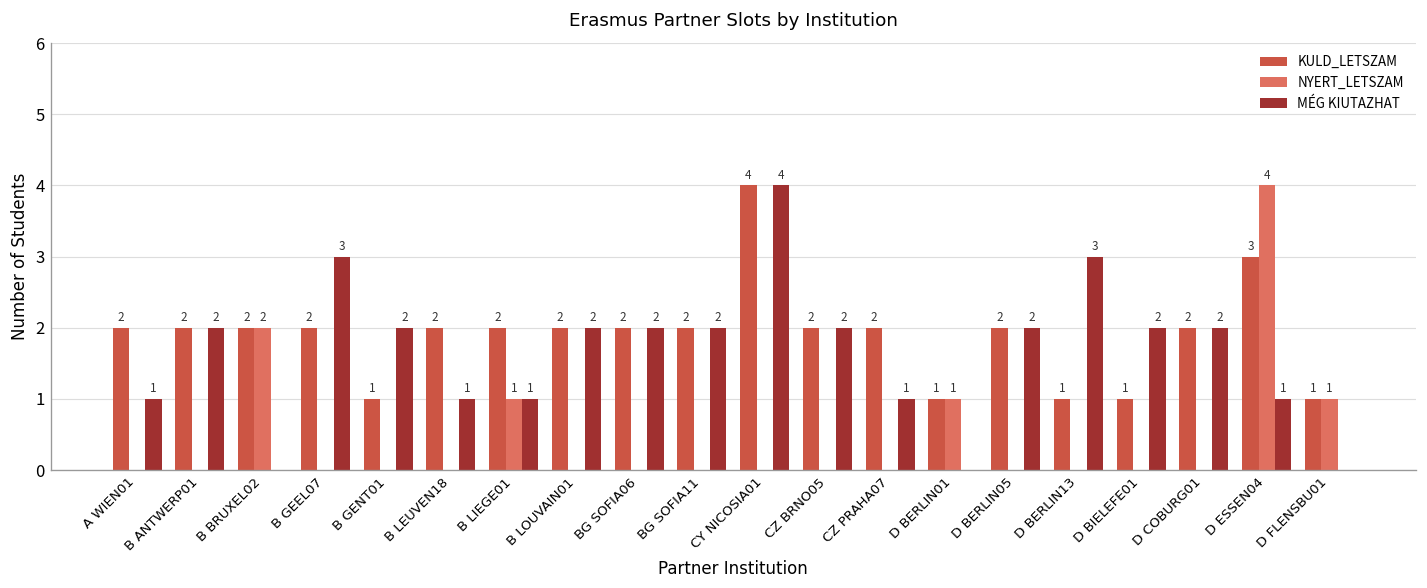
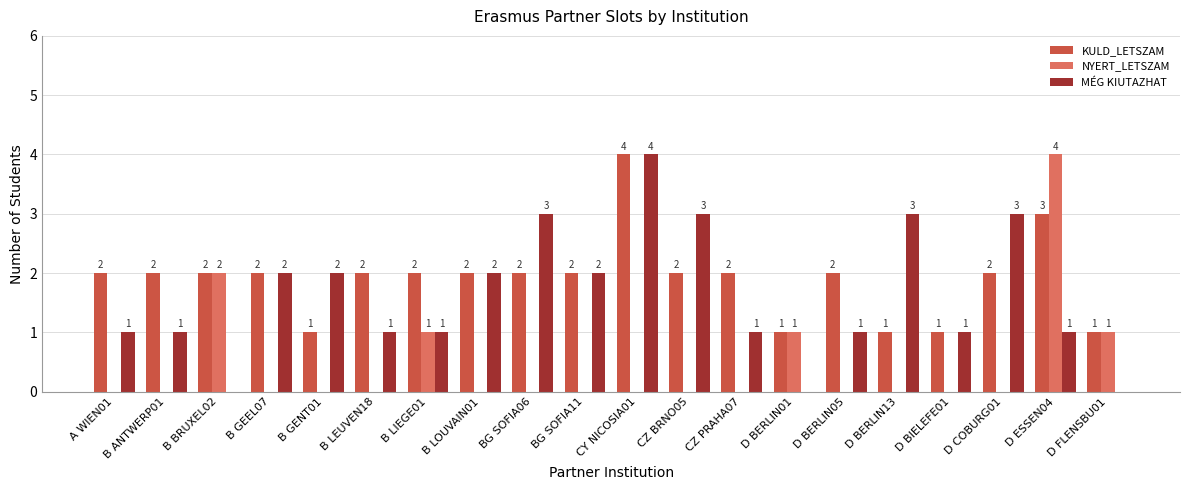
  {
    "MÉG KIUTAZHAT": {
      "A WIEN01": 1,
-     "B ANTWERP01": 2,
-     "B GEEL07": 3,
+     "B ANTWERP01": 1,
+     "B GEEL07": 2,
      "B GENT01": 2,
      "B LEUVEN18": 1,
      "B LIEGE01": 1,
      "B LOUVAIN01": 2,
-     "BG SOFIA06": 2,
+     "BG SOFIA06": 3,
      "BG SOFIA11": 2,
      "CY NICOSIA01": 4,
-     "CZ BRNO05": 2,
+     "CZ BRNO05": 3,
      "CZ PRAHA07": 1,
-     "D BERLIN05": 2,
+     "D BERLIN05": 1,
      "D BERLIN13": 3,
-     "D BIELEFE01": 2,
-     "D COBURG01": 2,
+     "D BIELEFE01": 1,
+     "D COBURG01": 3,
      "D ESSEN04": 1
    }
  }
